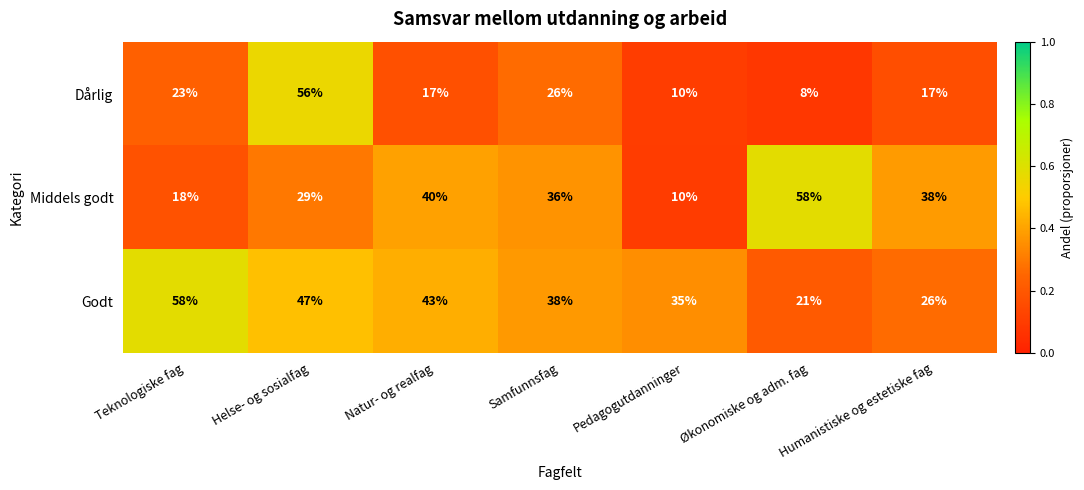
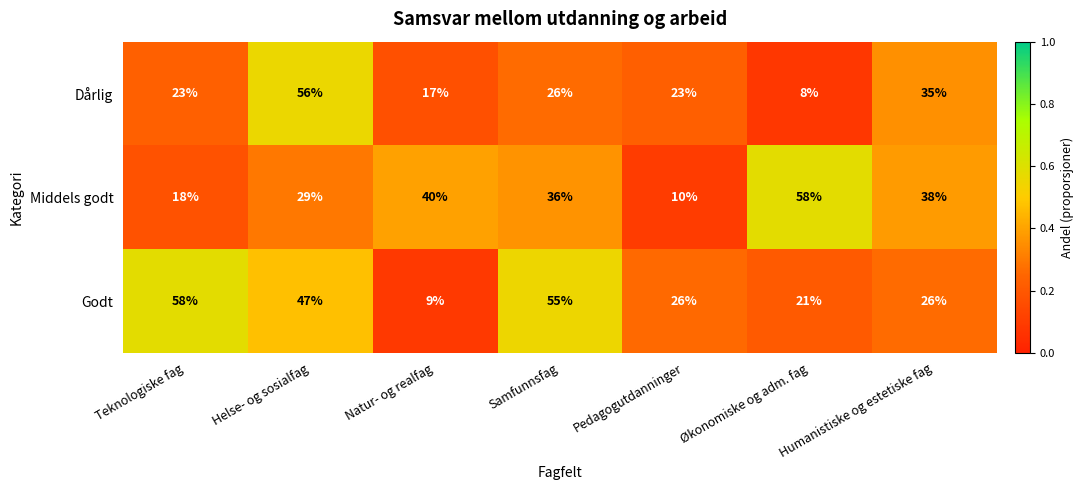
  {
    "Dårlig": {
      "Teknologiske fag": "23%",
      "Helse- og sosialfag": "56%",
      "Natur- og realfag": "17%",
      "Samfunnsfag": "26%",
-     "Pedagogutdanninger": "10%",
+     "Pedagogutdanninger": "23%",
      "Økonomiske og adm. fag": "8%",
-     "Humanistiske og estetiske fag": "17%"
+     "Humanistiske og estetiske fag": "35%"
    },
    "Middels godt": {
      "Teknologiske fag": "18%",
      "Helse- og sosialfag": "29%",
      "Natur- og realfag": "40%",
      "Samfunnsfag": "36%",
      "Pedagogutdanninger": "10%",
      "Økonomiske og adm. fag": "58%",
      "Humanistiske og estetiske fag": "38%"
    },
    "Godt": {
      "Teknologiske fag": "58%",
      "Helse- og sosialfag": "47%",
-     "Natur- og realfag": "43%",
-     "Samfunnsfag": "38%",
-     "Pedagogutdanninger": "35%",
+     "Natur- og realfag": "9%",
+     "Samfunnsfag": "55%",
+     "Pedagogutdanninger": "26%",
      "Økonomiske og adm. fag": "21%",
      "Humanistiske og estetiske fag": "26%"
    }
  }
